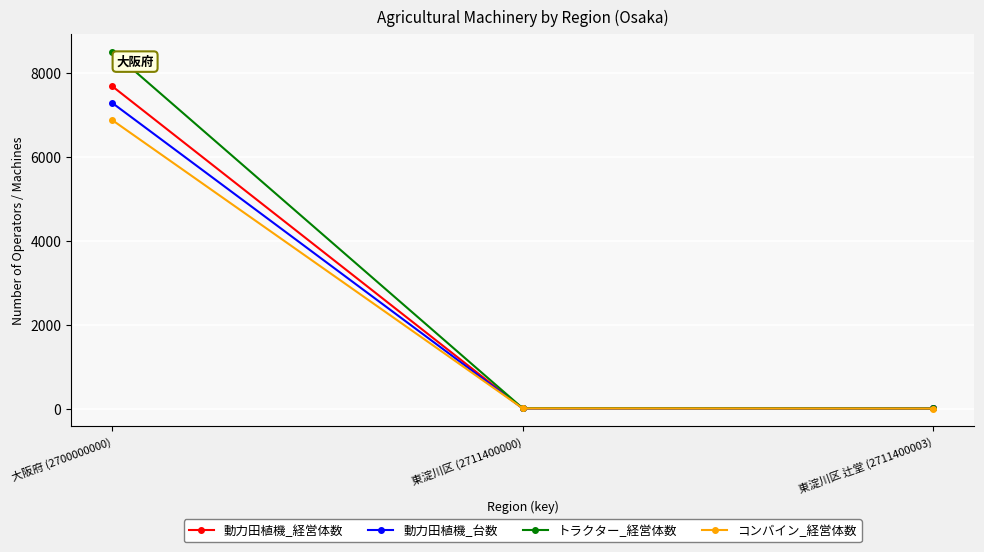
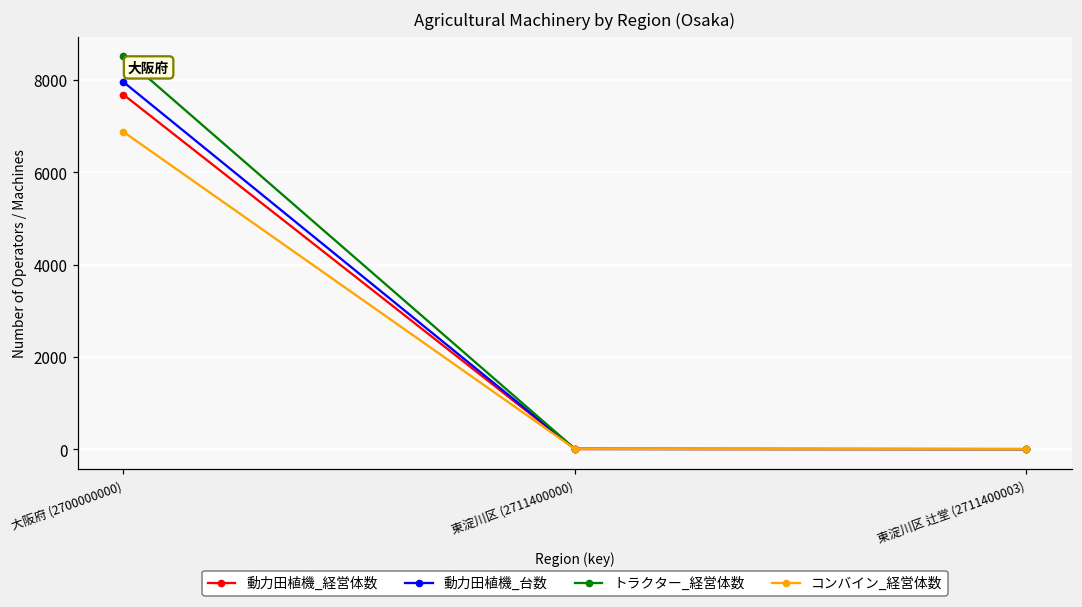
  {
    "動力田植機_経営体数": {
      "大阪府 (2700000000)": 7700
    },
    "動力田植機_台数": {
-     "大阪府 (2700000000)": 7300
+     "大阪府 (2700000000)": 8000
    },
    "トラクター_経営体数": {
      "大阪府 (2700000000)": 8500
    },
    "コンバイン_経営体数": {
      "大阪府 (2700000000)": 6900
    }
  }
